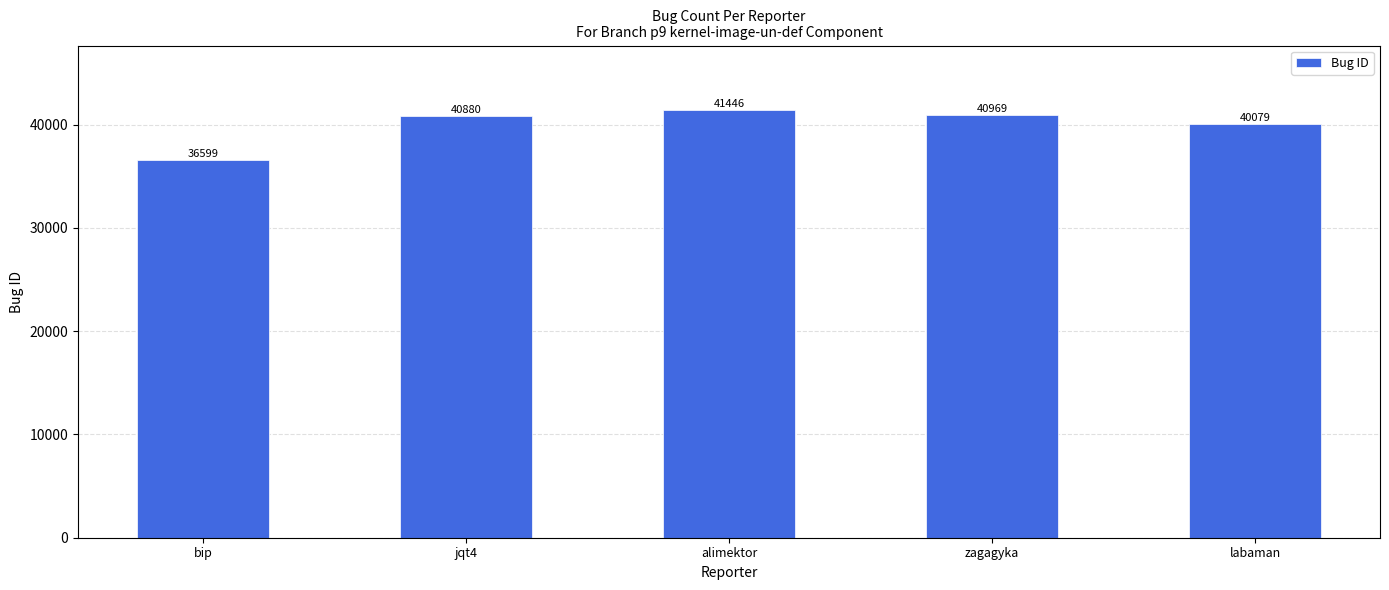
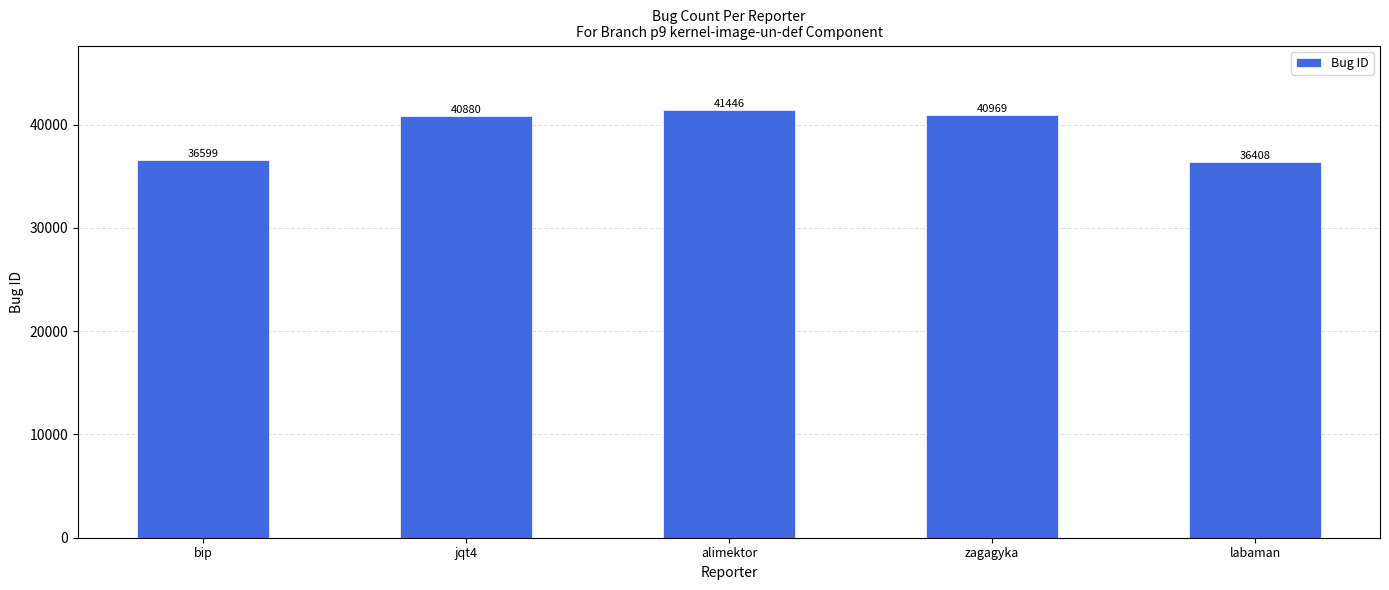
  {
    "bip": 36599,
    "jqt4": 40880,
    "alimektor": 41446,
    "zagagyka": 40969,
-   "labaman": 40079
+   "labaman": 36408
  }
